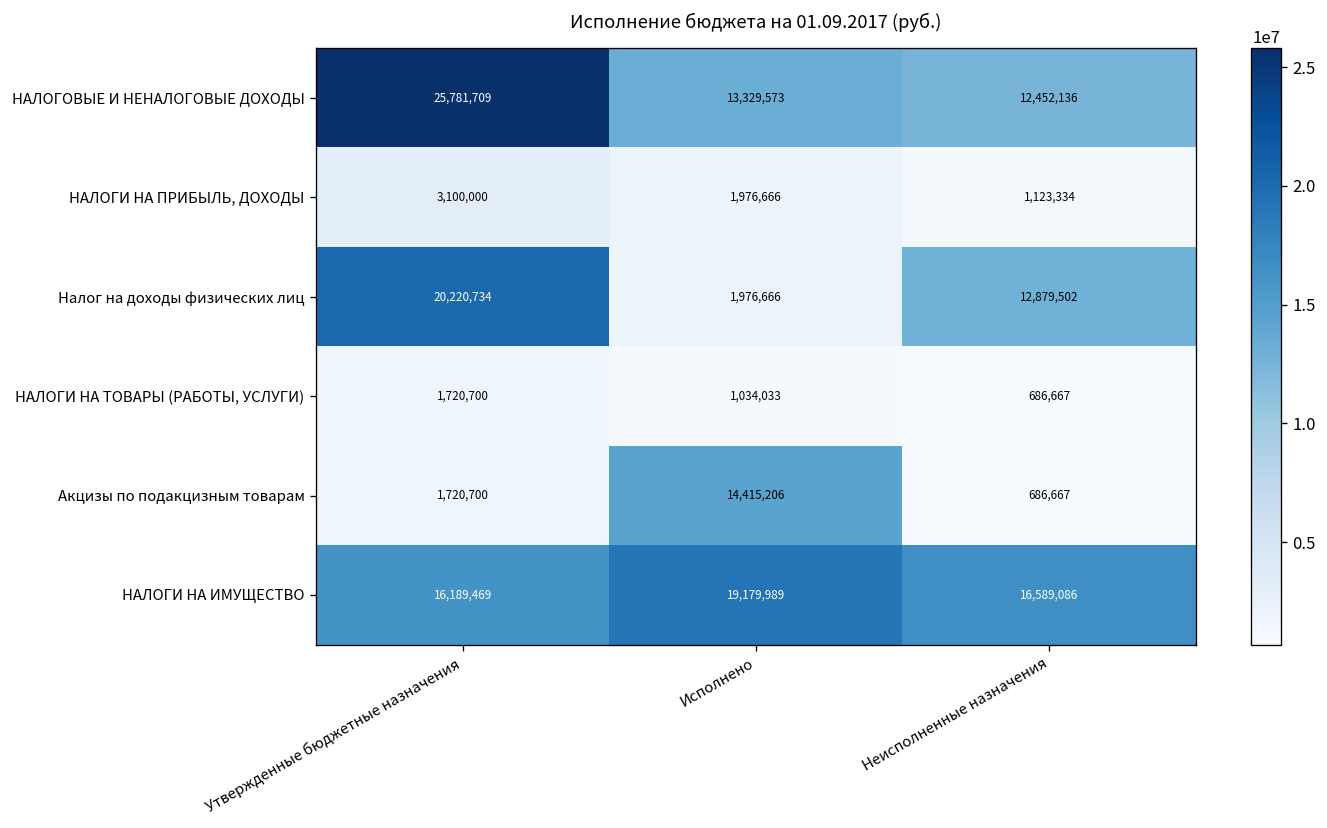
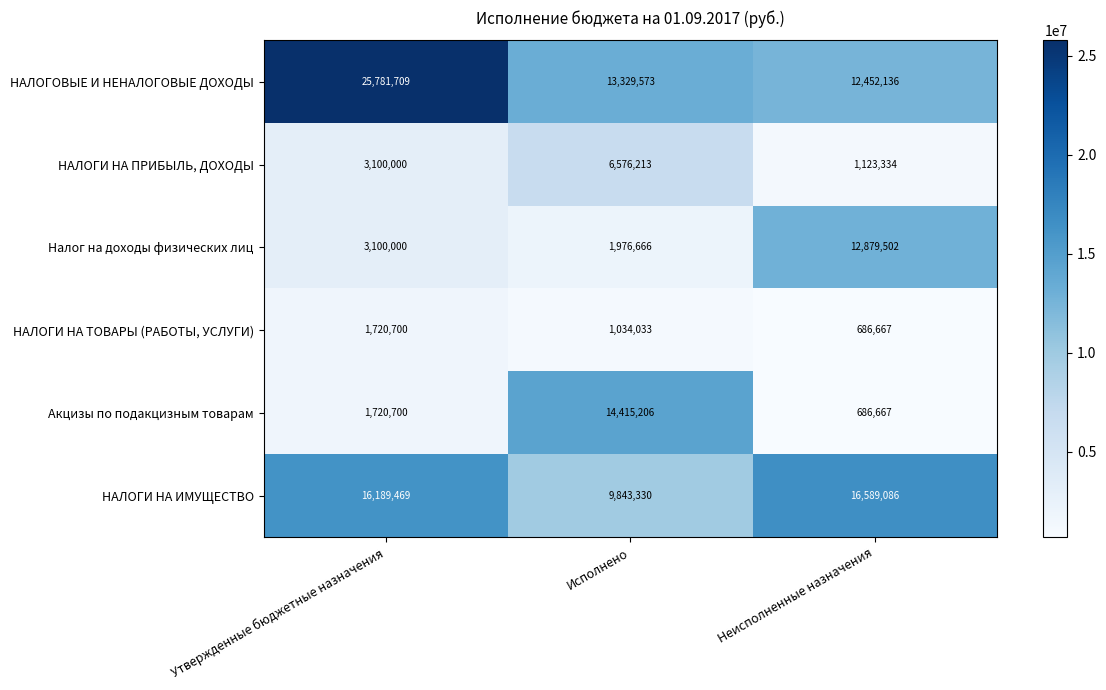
  {
    "НАЛОГОВЫЕ И НЕНАЛОГОВЫЕ ДОХОДЫ": {
      "Утвержденные бюджетные назначения": "25,781,709",
      "Исполнено": "13,329,573",
      "Неисполненные назначения": "12,452,136"
    },
    "НАЛОГИ НА ПРИБЫЛЬ, ДОХОДЫ": {
      "Утвержденные бюджетные назначения": "3,100,000",
-     "Исполнено": "1,976,666",
+     "Исполнено": "6,576,213",
      "Неисполненные назначения": "1,123,334"
    },
    "Налог на доходы физических лиц": {
-     "Утвержденные бюджетные назначения": "20,220,734",
+     "Утвержденные бюджетные назначения": "3,100,000",
      "Исполнено": "1,976,666",
      "Неисполненные назначения": "12,879,502"
    },
    "НАЛОГИ НА ТОВАРЫ (РАБОТЫ, УСЛУГИ)": {
      "Утвержденные бюджетные назначения": "1,720,700",
      "Исполнено": "1,034,033",
      "Неисполненные назначения": "686,667"
    },
    "Акцизы по подакцизным товарам": {
      "Утвержденные бюджетные назначения": "1,720,700",
      "Исполнено": "14,415,206",
      "Неисполненные назначения": "686,667"
    },
    "НАЛОГИ НА ИМУЩЕСТВО": {
      "Утвержденные бюджетные назначения": "16,189,469",
-     "Исполнено": "19,179,989",
+     "Исполнено": "9,843,330",
      "Неисполненные назначения": "16,589,086"
    }
  }
